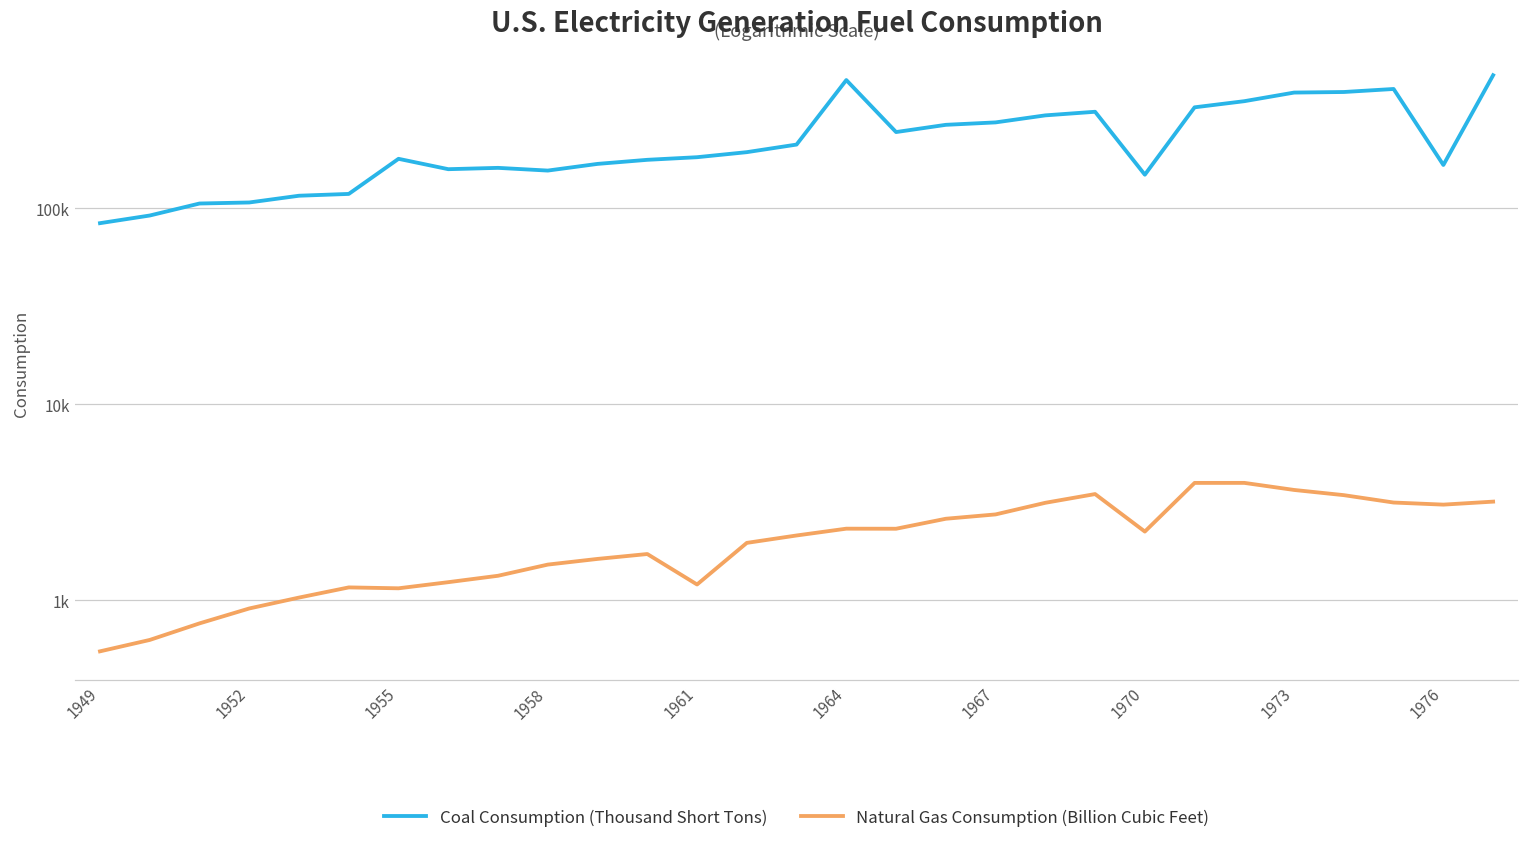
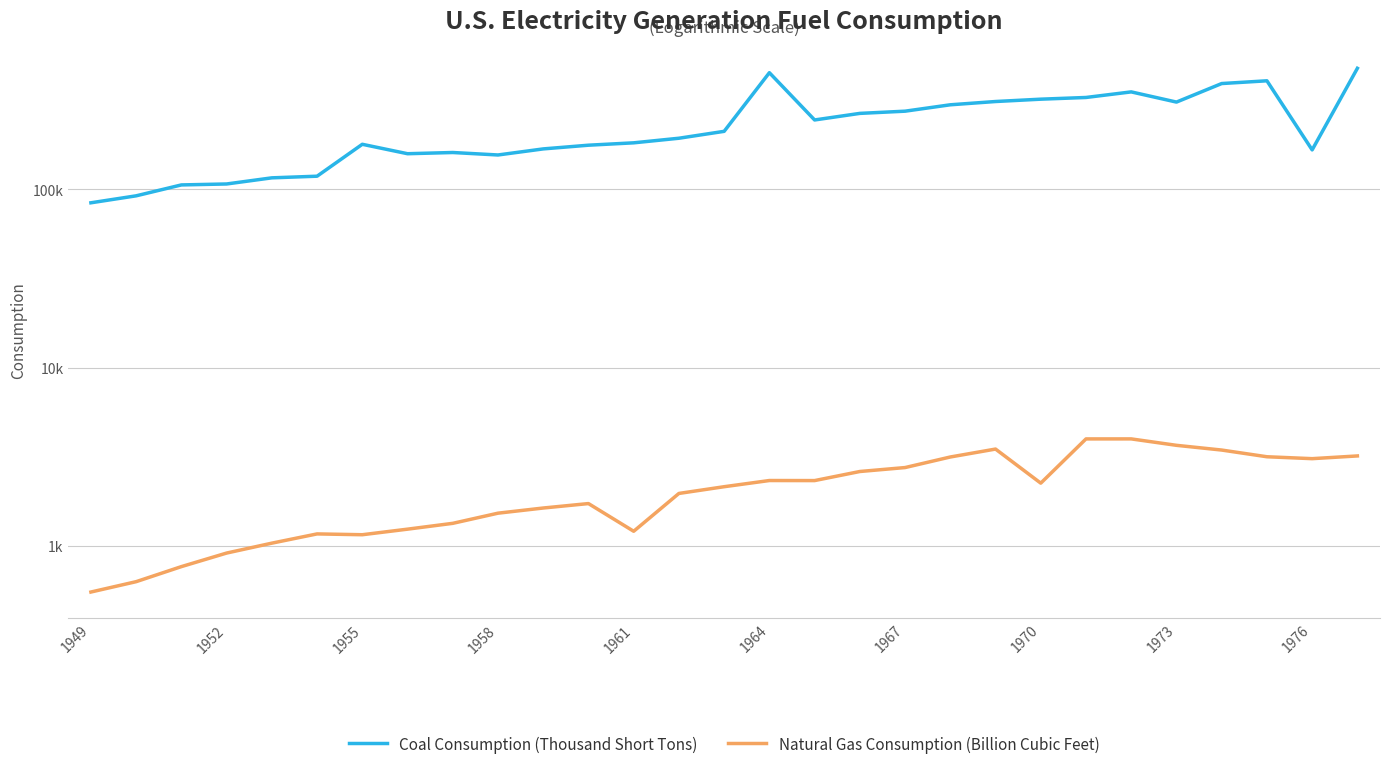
  {
    "Coal Consumption (Thousand Short Tons)": {
      "1949": 80000,
      "1952": 110000,
      "1955": 180000,
      "1958": 160000,
      "1961": 180000,
      "1964": 450000,
      "1967": 270000,
-     "1970": 150000,
-     "1973": 390000,
+     "1970": 320000,
+     "1973": 310000,
      "1976": 170000
    },
    "Natural Gas Consumption (Billion Cubic Feet)": {
      "1949": 550,
      "1952": 900,
      "1955": 1200,
      "1958": 1500,
      "1961": 1200,
      "1964": 2300,
      "1967": 2700,
      "1970": 2200,
      "1973": 3700,
      "1976": 3100
    }
  }
